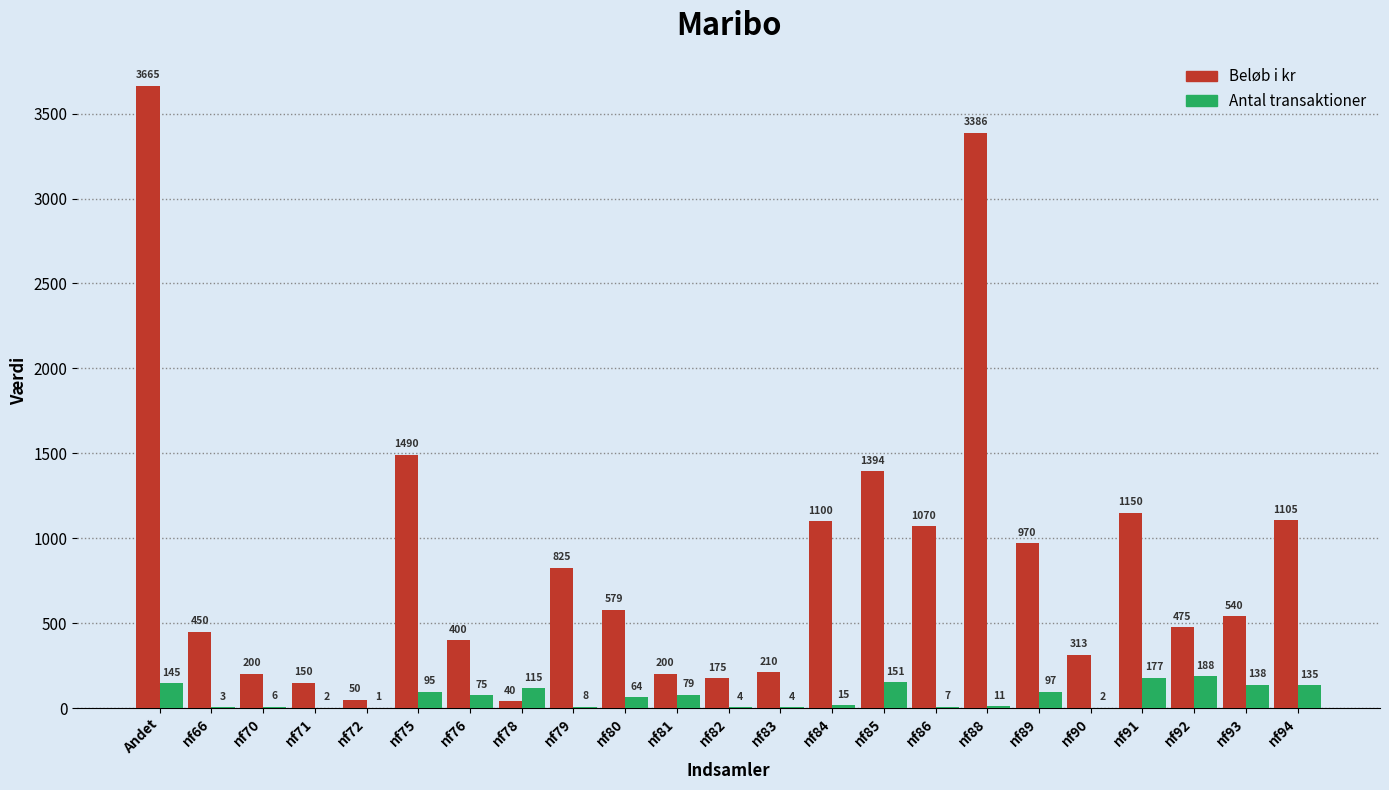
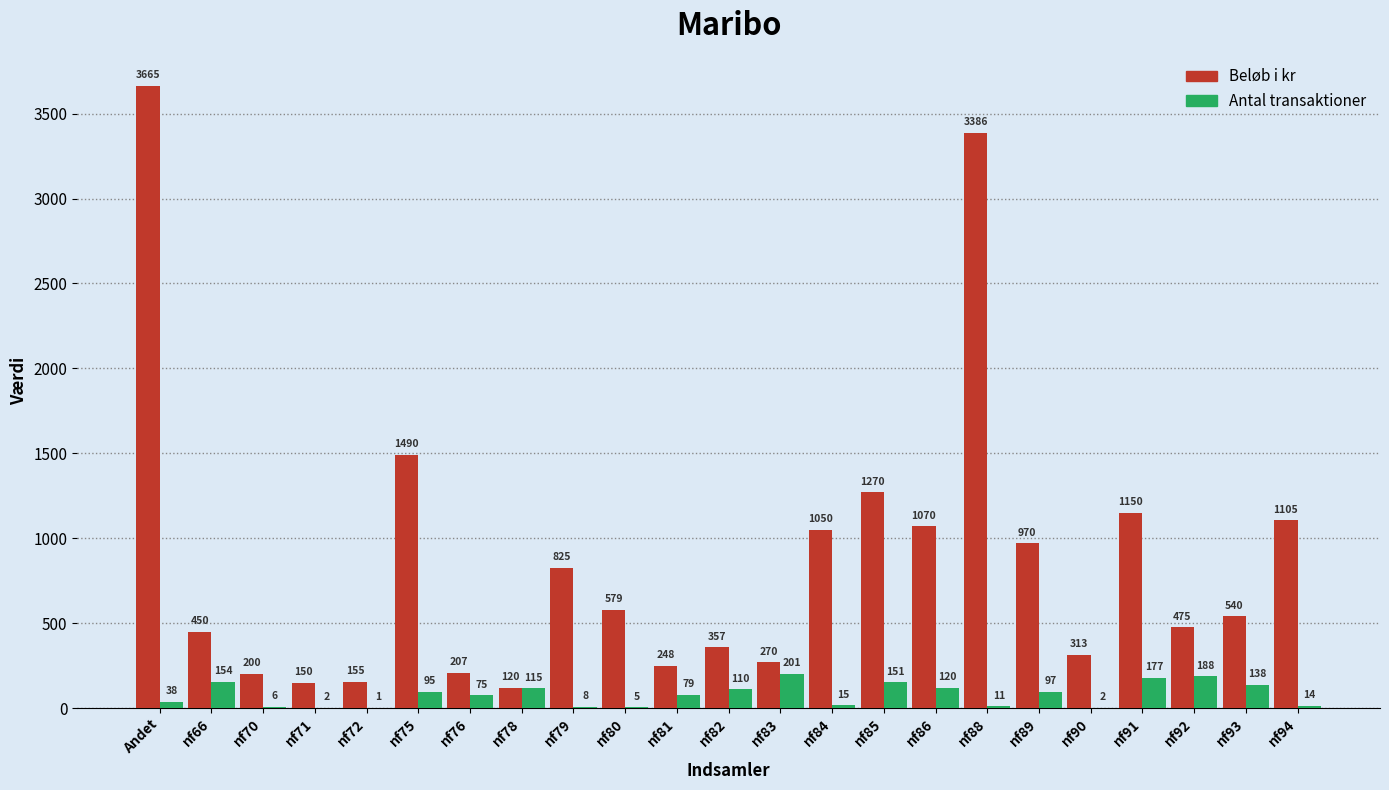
  {
    "Beløb i kr": {
      "Andet": 3665,
      "nf66": 450,
      "nf70": 200,
      "nf71": 150,
-     "nf72": 50,
+     "nf72": 155,
      "nf75": 1490,
-     "nf76": 400,
-     "nf78": 40,
+     "nf76": 207,
+     "nf78": 120,
      "nf79": 825,
      "nf80": 579,
-     "nf81": 200,
-     "nf82": 175,
-     "nf83": 210,
-     "nf84": 1100,
-     "nf85": 1394,
+     "nf81": 248,
+     "nf82": 357,
+     "nf83": 270,
+     "nf84": 1050,
+     "nf85": 1270,
      "nf86": 1070,
      "nf88": 3386,
      "nf89": 970,
      "nf90": 313,
      "nf91": 1150,
      "nf92": 475,
      "nf93": 540,
      "nf94": 1105
    },
    "Antal transaktioner": {
-     "Andet": 145,
-     "nf66": 3,
+     "Andet": 38,
+     "nf66": 154,
      "nf70": 6,
      "nf71": 2,
      "nf72": 1,
      "nf75": 95,
      "nf76": 75,
      "nf78": 115,
      "nf79": 8,
-     "nf80": 64,
+     "nf80": 5,
      "nf81": 79,
-     "nf82": 4,
-     "nf83": 4,
+     "nf82": 110,
+     "nf83": 201,
      "nf84": 15,
      "nf85": 151,
-     "nf86": 7,
+     "nf86": 120,
      "nf88": 11,
      "nf89": 97,
      "nf90": 2,
      "nf91": 177,
      "nf92": 188,
      "nf93": 138,
-     "nf94": 135
+     "nf94": 14
    }
  }
